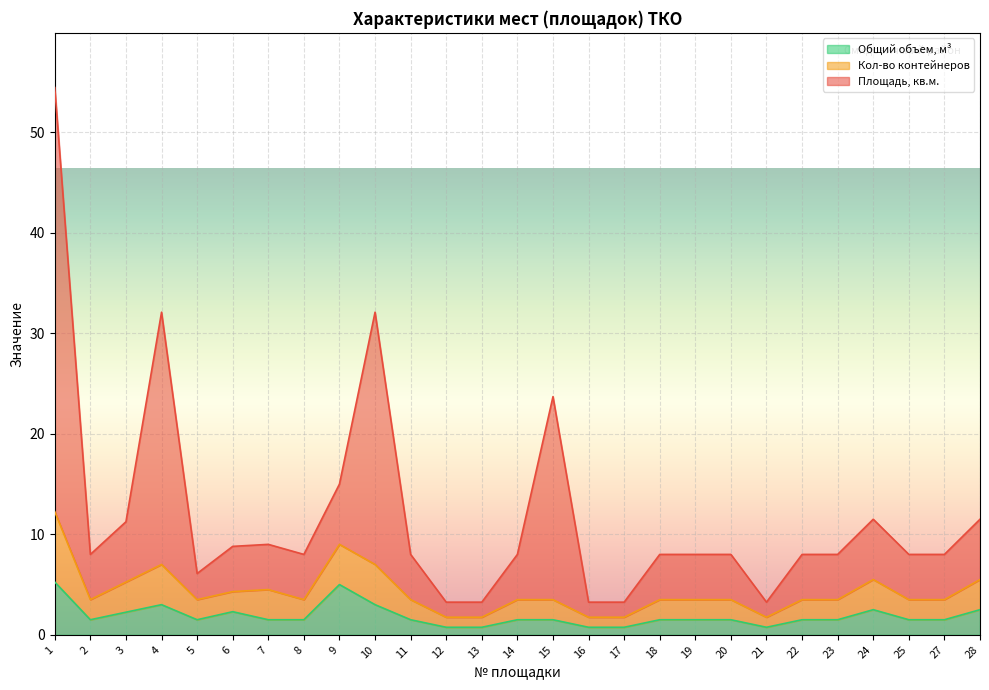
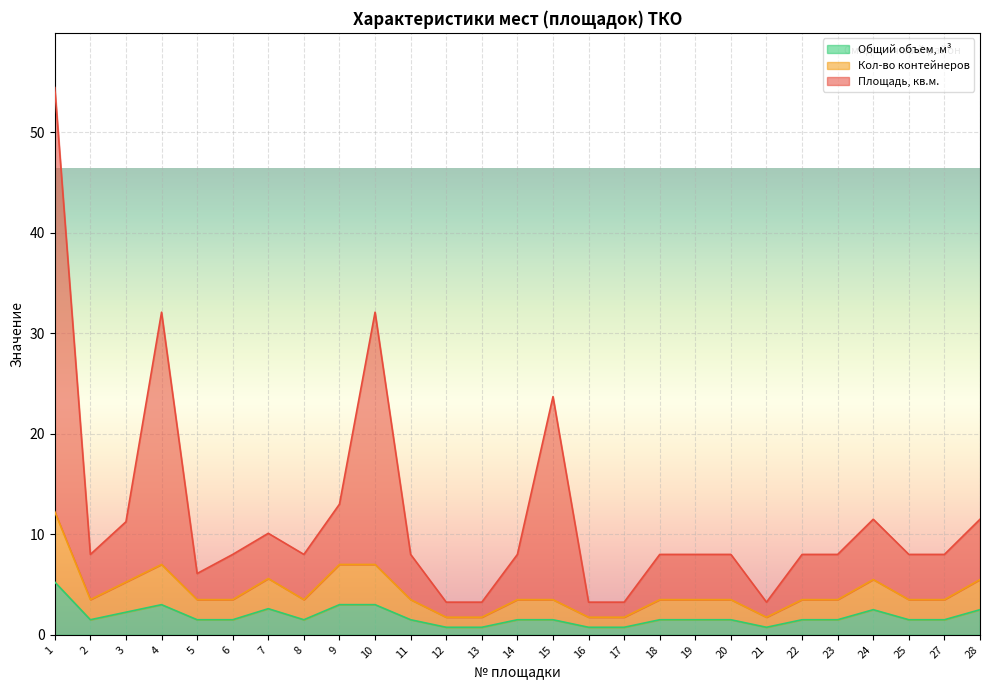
  {
    "Общий объем, м³": {
      "1": 5.3,
      "2": 1.5,
      "3": 2.3,
      "4": 3.0,
      "5": 1.5,
-     "6": 2.3,
-     "7": 1.5,
+     "6": 1.5,
+     "7": 2.6,
      "8": 1.5,
-     "9": 5,
+     "9": 3,
      "10": 3.0,
      "11": 1.5,
      "12": 0.8,
      "13": 0.8,
      "14": 1.5,
      "15": 1.5,
      "16": 0.8,
      "17": 0.8,
      "18": 1.5,
      "19": 1.5,
      "20": 1.5,
      "21": 0.8,
      "22": 1.5,
      "23": 1.5,
      "24": 2.5,
      "25": 1.5,
      "27": 1.5,
      "28": 2.5
    },
    "Кол-во контейнеров": {
      "1": 7.0,
      "2": 2.0,
      "3": 3.0,
      "4": 4.0,
      "5": 2.0,
      "6": 2.0,
      "7": 3.0,
      "8": 2.0,
      "9": 4.0,
      "10": 4.0,
      "11": 2.0,
      "12": 1.0,
      "13": 1.0,
      "14": 2.0,
      "15": 2.0,
      "16": 1.0,
      "17": 1.0,
      "18": 2.0,
      "19": 2.0,
      "20": 2.0,
      "21": 1.0,
      "22": 2.0,
      "23": 2.0,
      "24": 3.0,
      "25": 2.0,
      "27": 2.0,
      "28": 3.0
    },
    "Площадь, кв.м.": {
      "1": 42.2,
      "2": 4.5,
      "3": 6.0,
      "4": 25.1,
      "5": 2.6,
      "6": 4.5,
      "7": 4.5,
      "8": 4.5,
      "9": 6.0,
      "10": 25.1,
      "11": 4.5,
      "12": 1.5,
      "13": 1.5,
      "14": 4.5,
      "15": 20.2,
      "16": 1.5,
      "17": 1.5,
      "18": 4.5,
      "19": 4.5,
      "20": 4.5,
      "21": 1.5,
      "22": 4.5,
      "23": 4.5,
      "24": 6.0,
      "25": 4.5,
      "27": 4.5,
      "28": 6.0
    }
  }
